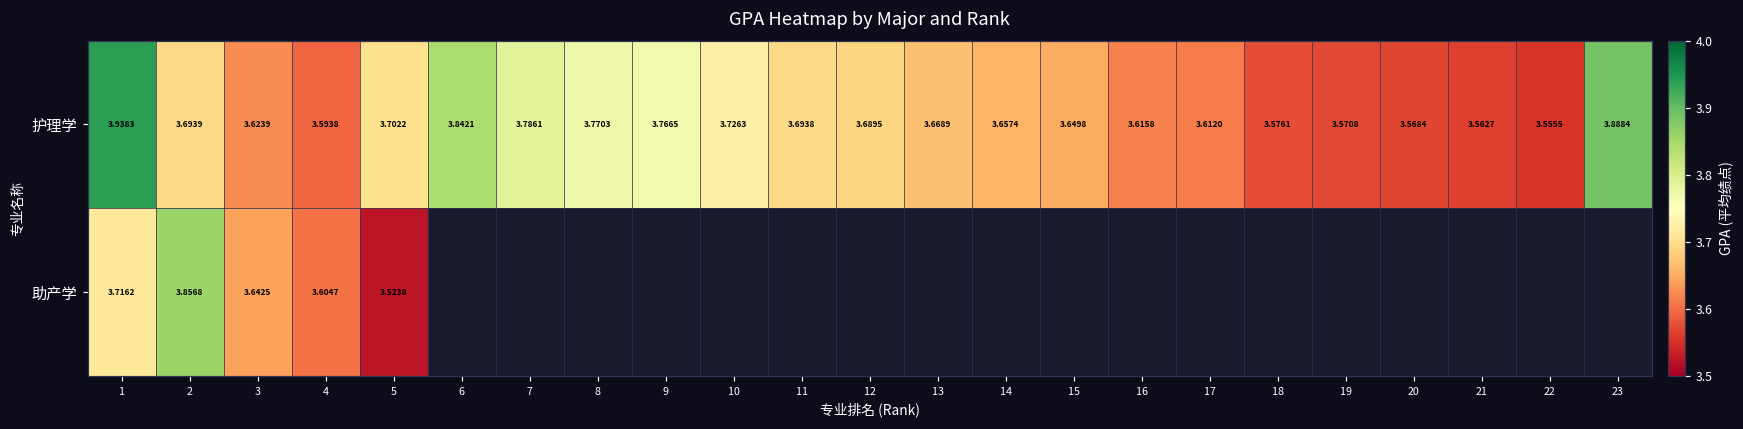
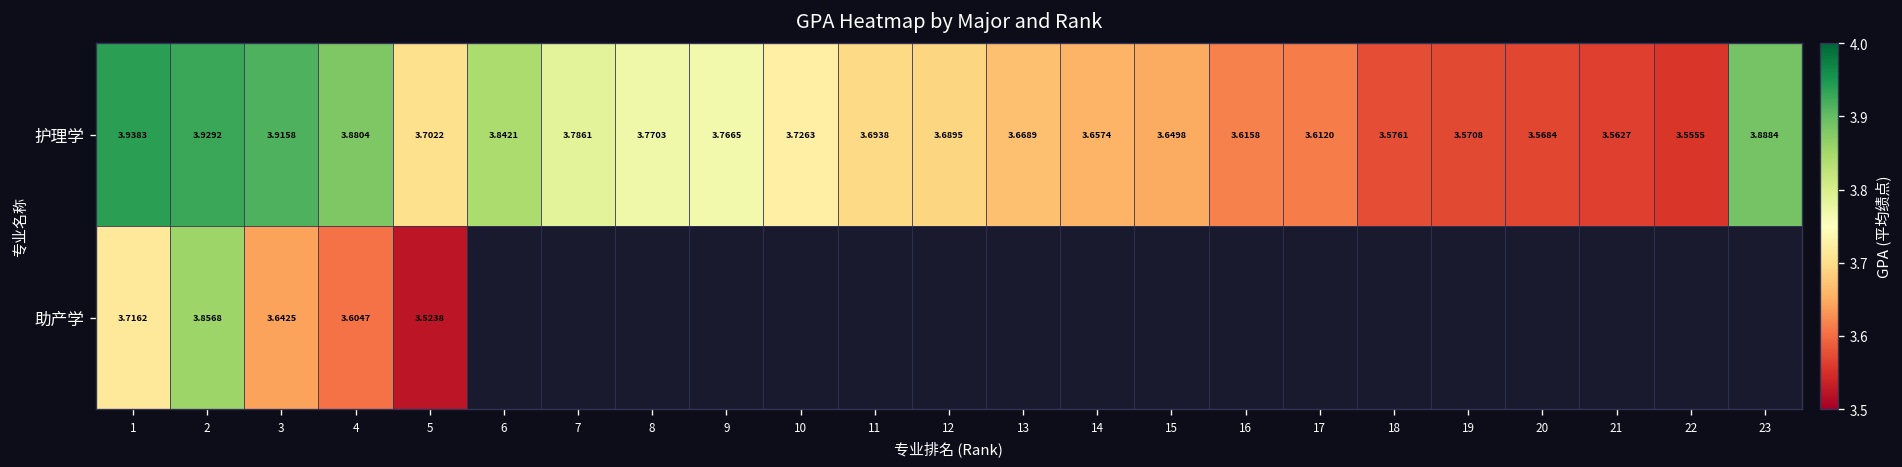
  {
    "护理学": {
      "1": 3.9383,
-     "2": 3.6939,
-     "3": 3.6239,
-     "4": 3.5938,
+     "2": 3.9292,
+     "3": 3.9158,
+     "4": 3.8804,
      "5": 3.7022,
      "6": 3.8421,
      "7": 3.7861,
      "8": 3.7703,
      "9": 3.7665,
      "10": 3.7263,
      "11": 3.6938,
      "12": 3.6895,
      "13": 3.6689,
      "14": 3.6574,
      "15": 3.6498,
      "16": 3.6158,
      "17": 3.6120,
      "18": 3.5761,
      "19": 3.5708,
      "20": 3.5684,
      "21": 3.5627,
      "22": 3.5555,
      "23": 3.8884
    },
    "助产学": {
      "1": 3.7162,
      "2": 3.8568,
      "3": 3.6425,
      "4": 3.6047,
      "5": 3.5238
    }
  }
